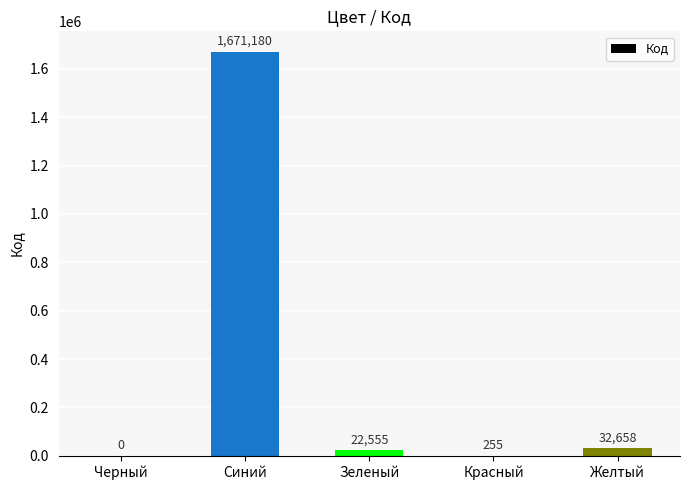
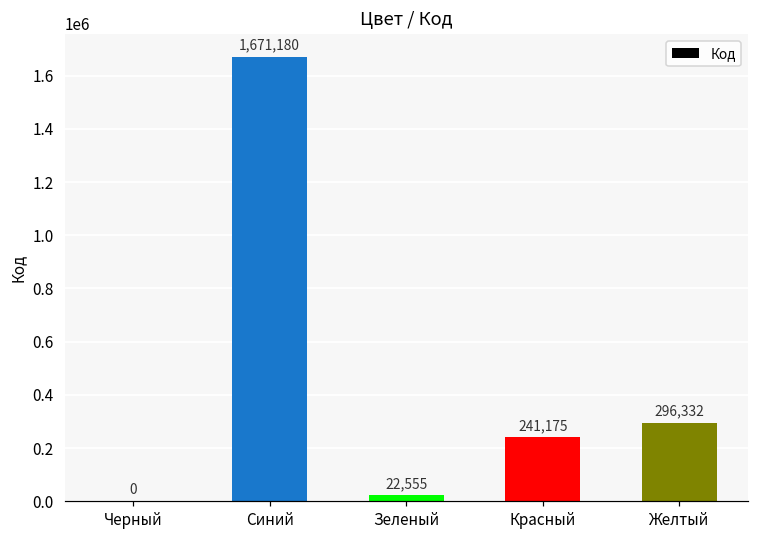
  {
    "Черный": "0",
    "Синий": "1,671,180",
    "Зеленый": "22,555",
-   "Красный": "255",
-   "Желтый": "32,658"
+   "Красный": "241,175",
+   "Желтый": "296,332"
  }
